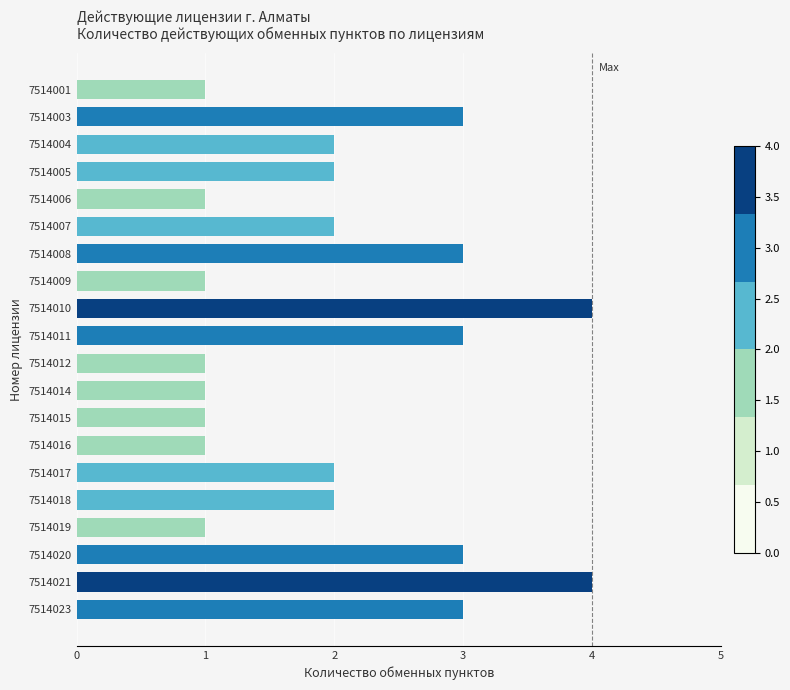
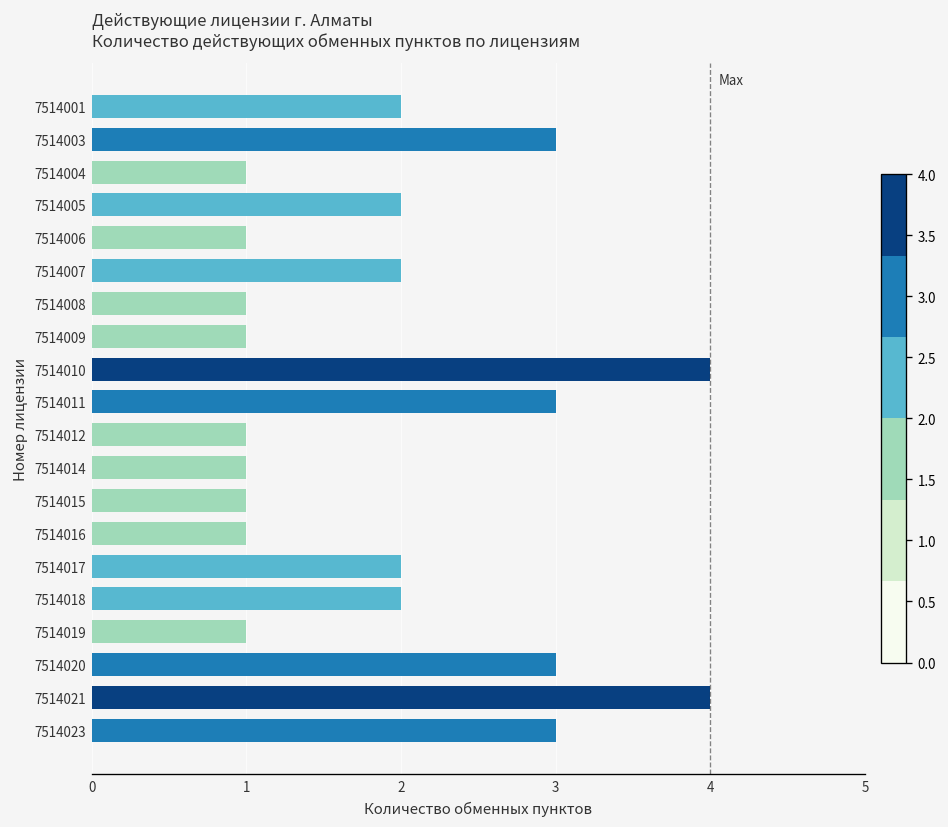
  {
-   "7514001": 1,
+   "7514001": 2,
    "7514003": 3,
-   "7514004": 2,
+   "7514004": 1,
    "7514005": 2,
    "7514006": 1,
    "7514007": 2,
-   "7514008": 3,
+   "7514008": 1,
    "7514009": 1,
    "7514010": 4,
    "7514011": 3,
    "7514012": 1,
    "7514014": 1,
    "7514015": 1,
    "7514016": 1,
    "7514017": 2,
    "7514018": 2,
    "7514019": 1,
    "7514020": 3,
    "7514021": 4,
    "7514023": 3
  }
